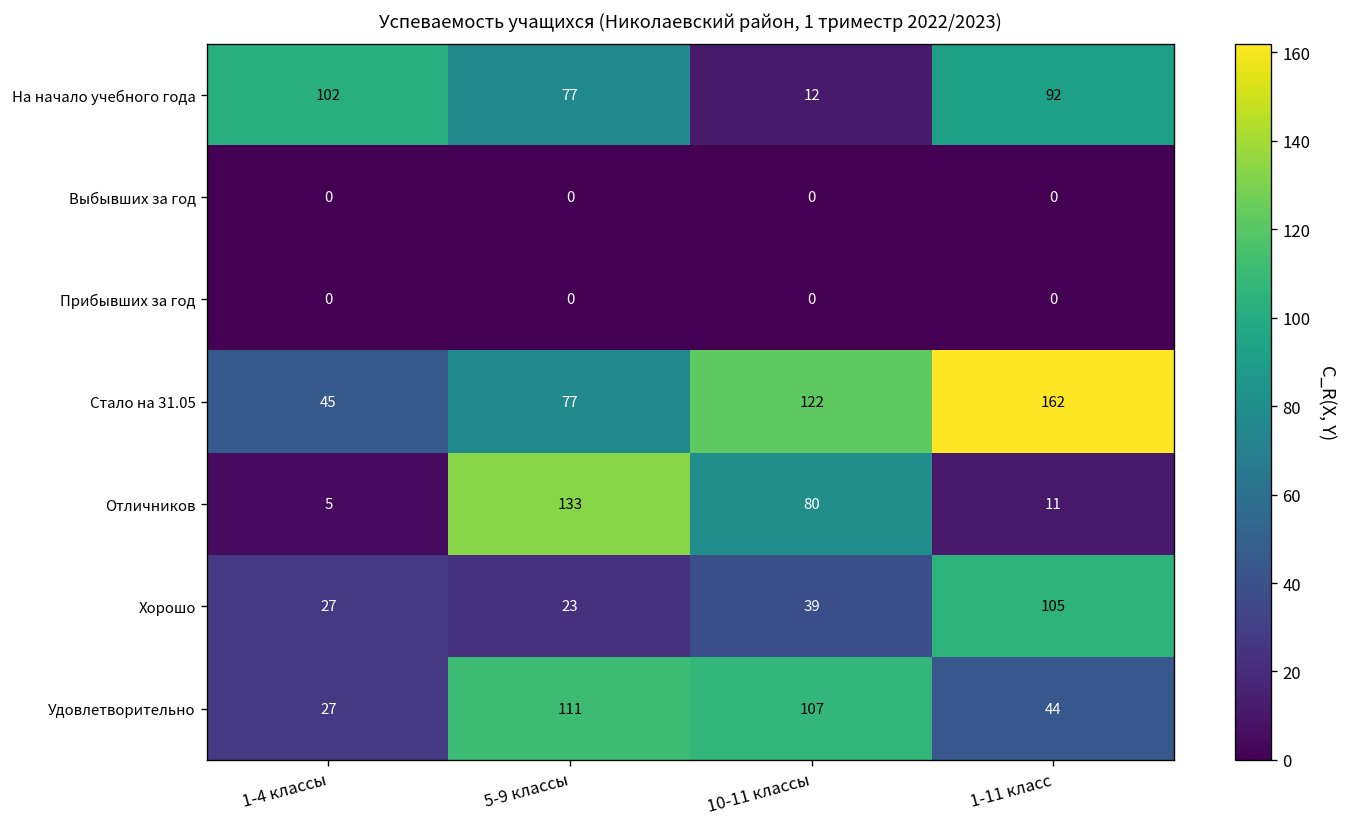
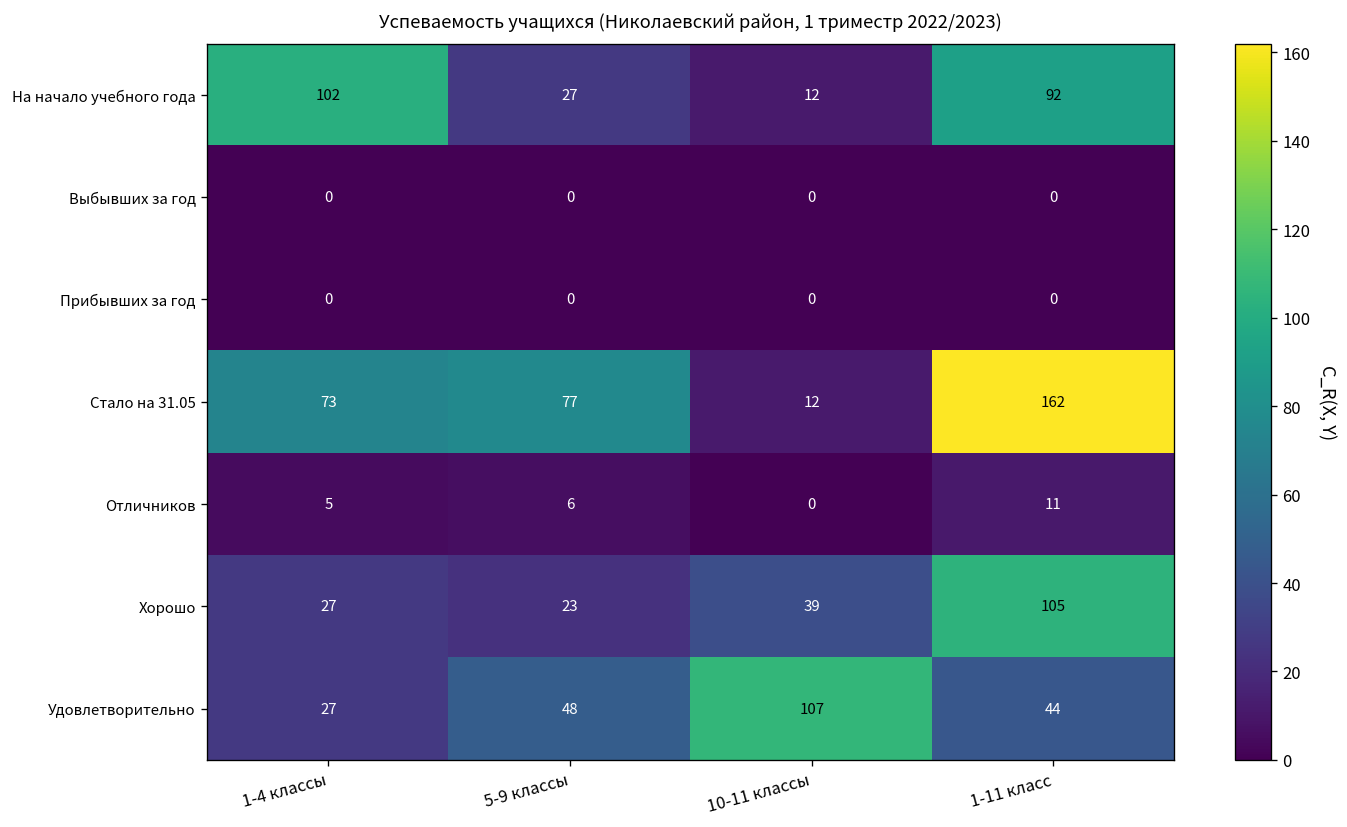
  {
    "На начало учебного года": {
      "1-4 классы": 102,
-     "5-9 классы": 77,
+     "5-9 классы": 27,
      "10-11 классы": 12,
      "1-11 класс": 92
    },
    "Выбывших за год": {
      "1-4 классы": 0,
      "5-9 классы": 0,
      "10-11 классы": 0,
      "1-11 класс": 0
    },
    "Прибывших за год": {
      "1-4 классы": 0,
      "5-9 классы": 0,
      "10-11 классы": 0,
      "1-11 класс": 0
    },
    "Стало на 31.05": {
-     "1-4 классы": 45,
+     "1-4 классы": 73,
      "5-9 классы": 77,
-     "10-11 классы": 122,
+     "10-11 классы": 12,
      "1-11 класс": 162
    },
    "Отличников": {
      "1-4 классы": 5,
-     "5-9 классы": 133,
-     "10-11 классы": 80,
+     "5-9 классы": 6,
+     "10-11 классы": 0,
      "1-11 класс": 11
    },
    "Хорошо": {
      "1-4 классы": 27,
      "5-9 классы": 23,
      "10-11 классы": 39,
      "1-11 класс": 105
    },
    "Удовлетворительно": {
      "1-4 классы": 27,
-     "5-9 классы": 111,
+     "5-9 классы": 48,
      "10-11 классы": 107,
      "1-11 класс": 44
    }
  }
